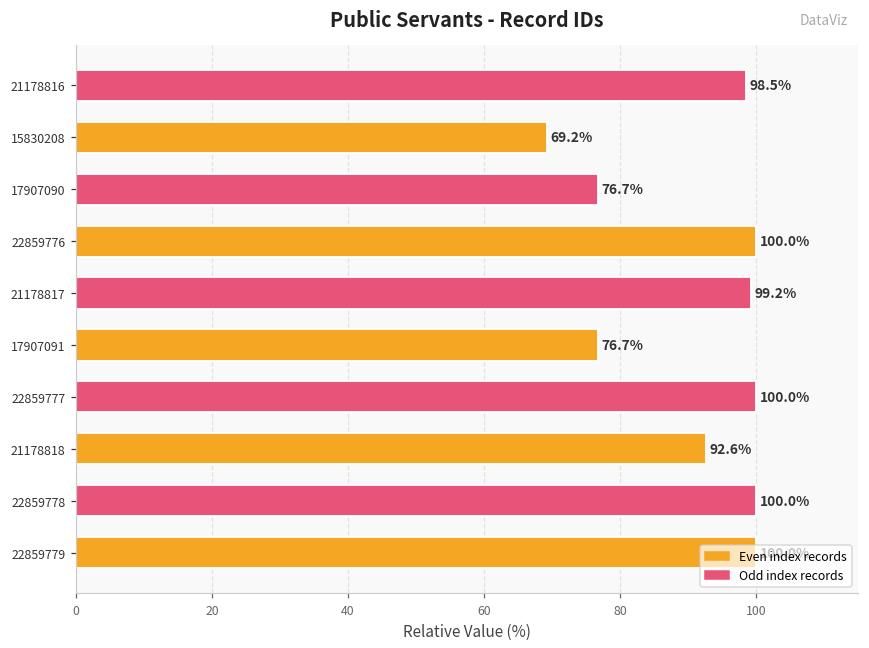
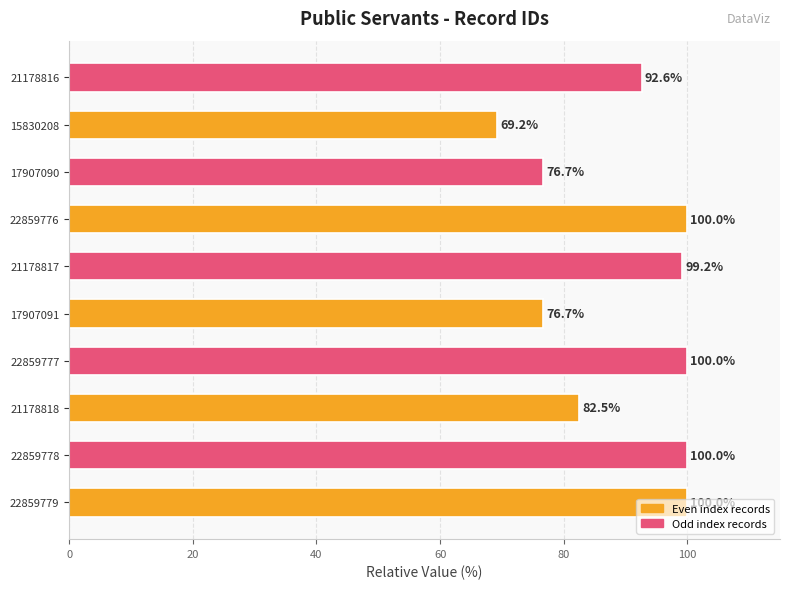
  {
-   "21178816": "98.5%",
+   "21178816": "92.6%",
    "15830208": "69.2%",
    "17907090": "76.7%",
    "22859776": "100.0%",
    "21178817": "99.2%",
    "17907091": "76.7%",
    "22859777": "100.0%",
-   "21178818": "92.6%",
+   "21178818": "82.5%",
    "22859778": "100.0%"
  }
